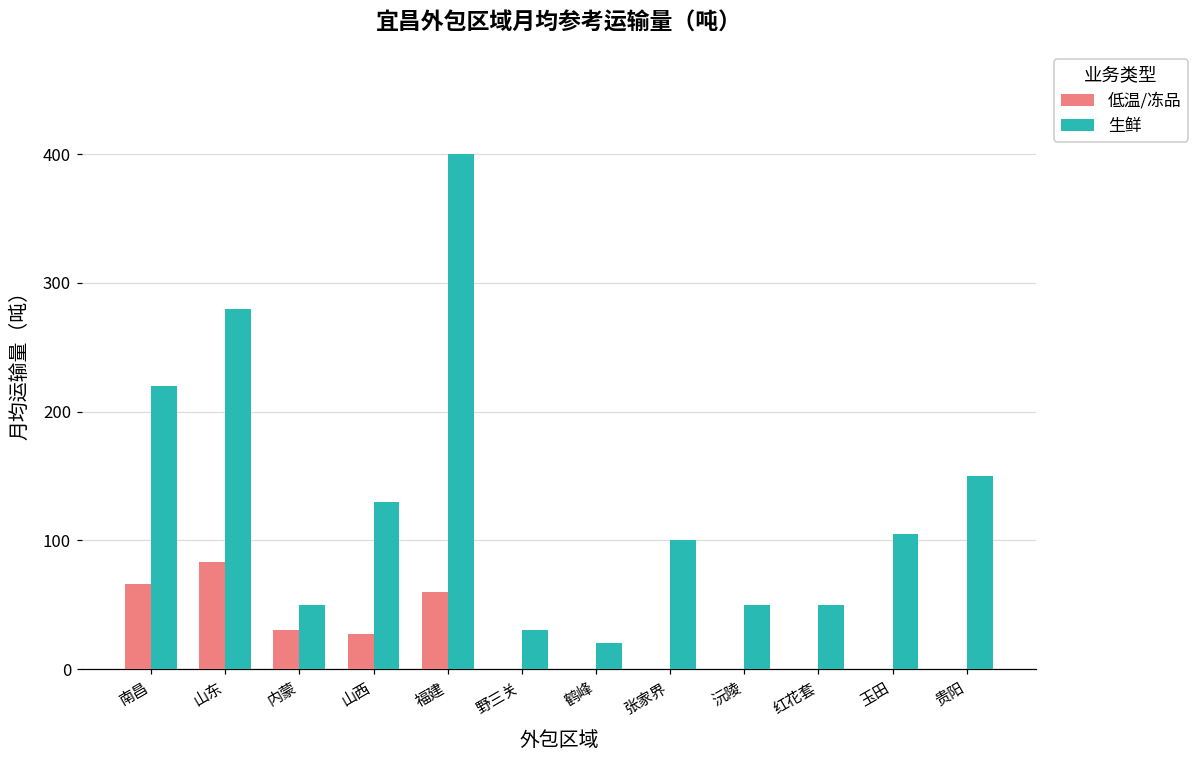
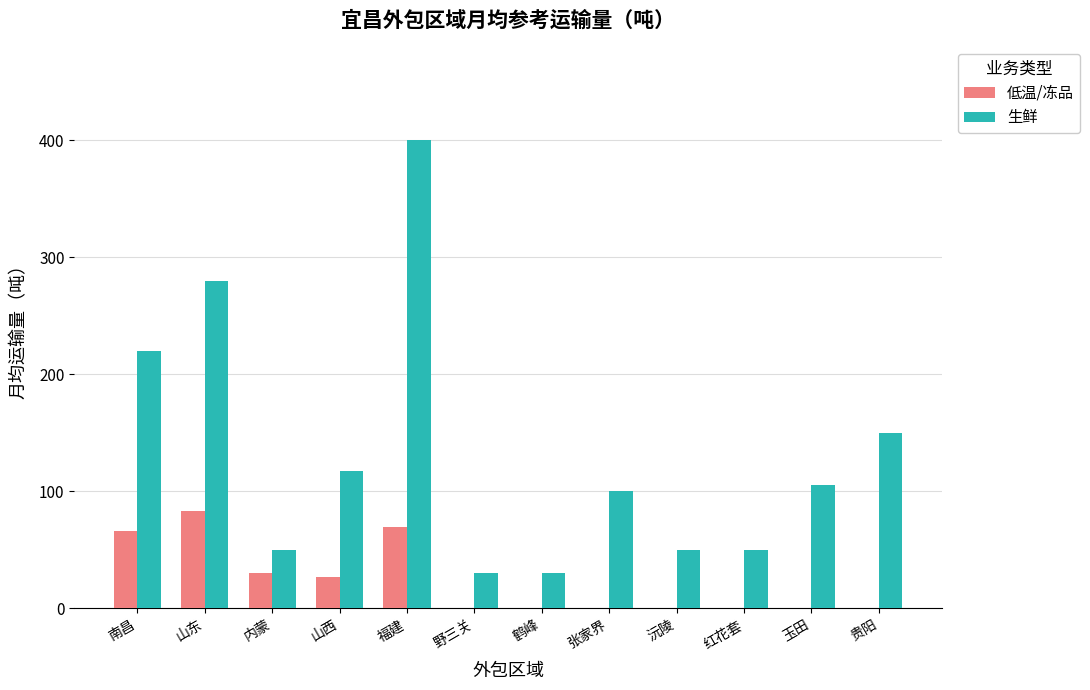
  {
    "低温/冻品": {
      "南昌": 66,
      "山东": 83,
      "内蒙": 30,
      "山西": 27,
-     "福建": 60,
+     "福建": 69,
      "野三关": 0,
      "鹤峰": 0,
      "张家界": 0,
      "沅陵": 0,
      "红花套": 0,
      "玉田": 0,
      "贵阳": 0
    },
    "生鲜": {
      "南昌": 220,
      "山东": 280,
      "内蒙": 50,
-     "山西": 130,
+     "山西": 117,
      "福建": 400,
      "野三关": 30,
-     "鹤峰": 20,
+     "鹤峰": 30,
      "张家界": 100,
      "沅陵": 50,
      "红花套": 50,
      "玉田": 105,
      "贵阳": 150
    }
  }
